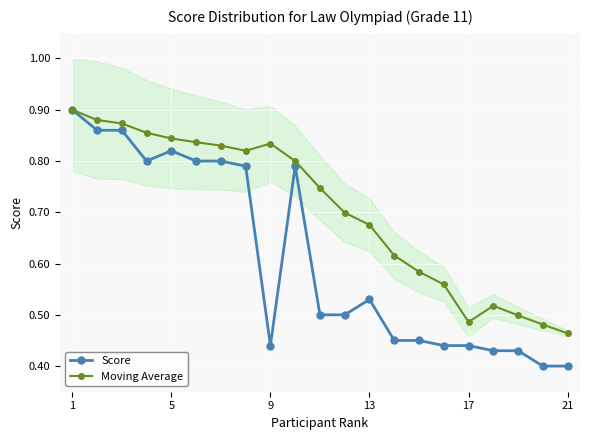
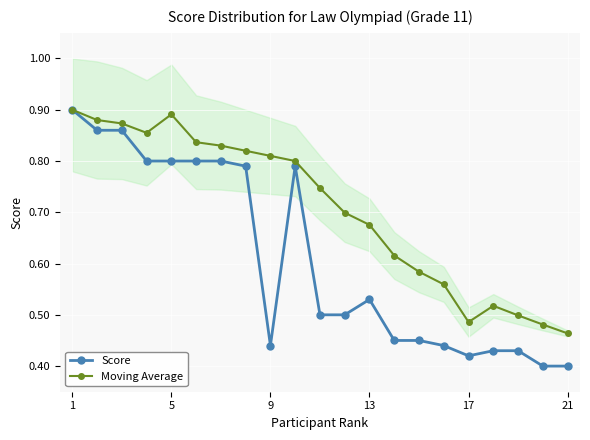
  {
    "Score": {
-     "5": 0.82,
+     "5": 0.80,
      "9": 0.44,
      "13": 0.53,
-     "17": 0.44,
+     "17": 0.42,
      "21": 0.40
    },
    "Moving Average": {
-     "5": 0.84,
-     "9": 0.83,
+     "5": 0.89,
+     "9": 0.81,
      "13": 0.68,
      "17": 0.49,
      "21": 0.46
    }
  }
